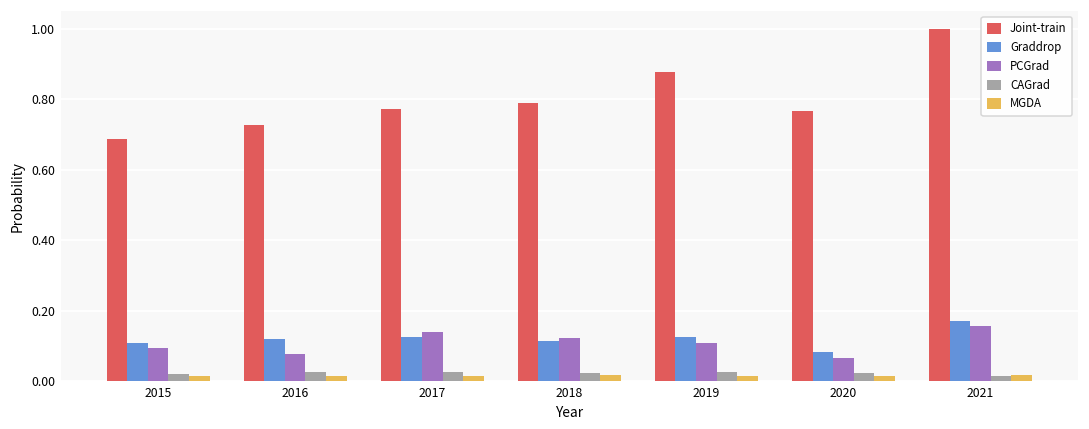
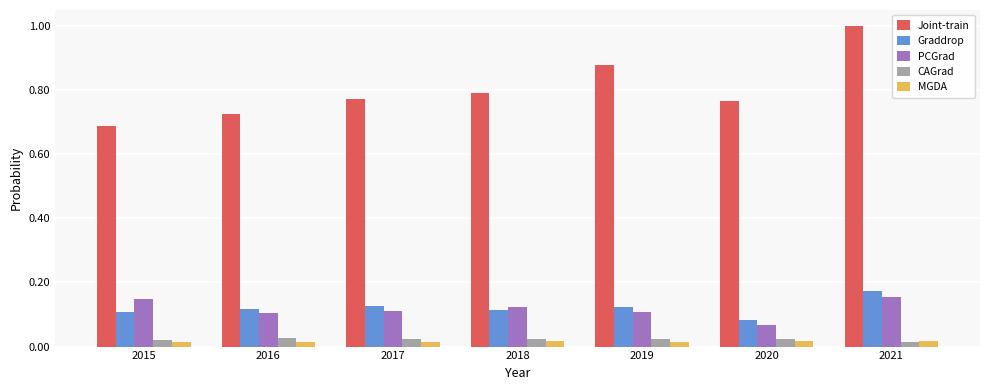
  {
    "Joint-train": {
      "2015": 0.69,
      "2016": 0.73,
      "2017": 0.77,
      "2018": 0.79,
      "2019": 0.88,
      "2020": 0.77,
      "2021": 1.00
    },
    "Graddrop": {
      "2015": 0.11,
      "2016": 0.12,
      "2017": 0.13,
      "2018": 0.12,
      "2019": 0.12,
      "2020": 0.08,
      "2021": 0.17
    },
    "PCGrad": {
-     "2015": 0.10,
-     "2016": 0.08,
-     "2017": 0.14,
+     "2015": 0.15,
+     "2016": 0.10,
+     "2017": 0.11,
      "2018": 0.12,
      "2019": 0.11,
      "2020": 0.07,
      "2021": 0.16
    },
    "CAGrad": {
      "2015": 0.02,
      "2016": 0.03,
      "2017": 0.02,
      "2018": 0.02,
      "2019": 0.03,
      "2020": 0.02,
      "2021": 0.02
    },
    "MGDA": {
      "2015": 0.01,
      "2016": 0.01,
      "2017": 0.02,
      "2018": 0.02,
      "2019": 0.02,
      "2020": 0.02,
      "2021": 0.02
    }
  }
